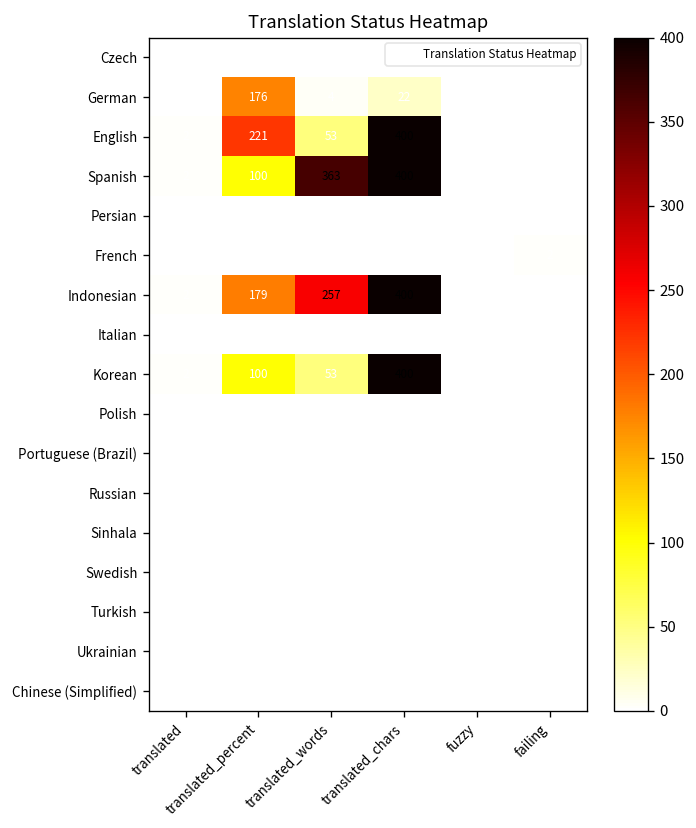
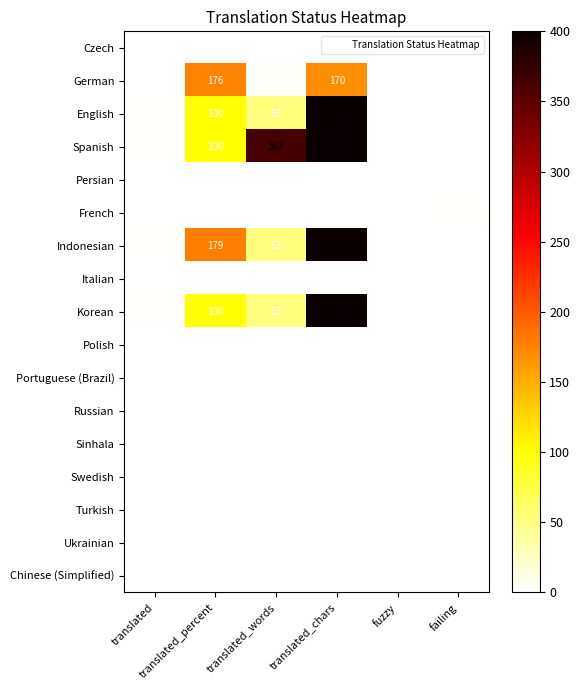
  {
    "German": {
      "translated_percent": 176,
-     "translated_chars": 22
+     "translated_chars": 170
    },
    "English": {
-     "translated_percent": 221,
+     "translated_percent": 100,
      "translated_words": 53
    },
    "Spanish": {
      "translated_percent": 100,
      "translated_words": 363
    },
    "Indonesian": {
      "translated_percent": 179,
-     "translated_words": 257
+     "translated_words": 53
    },
    "Korean": {
      "translated_percent": 100,
      "translated_words": 53
    }
  }
